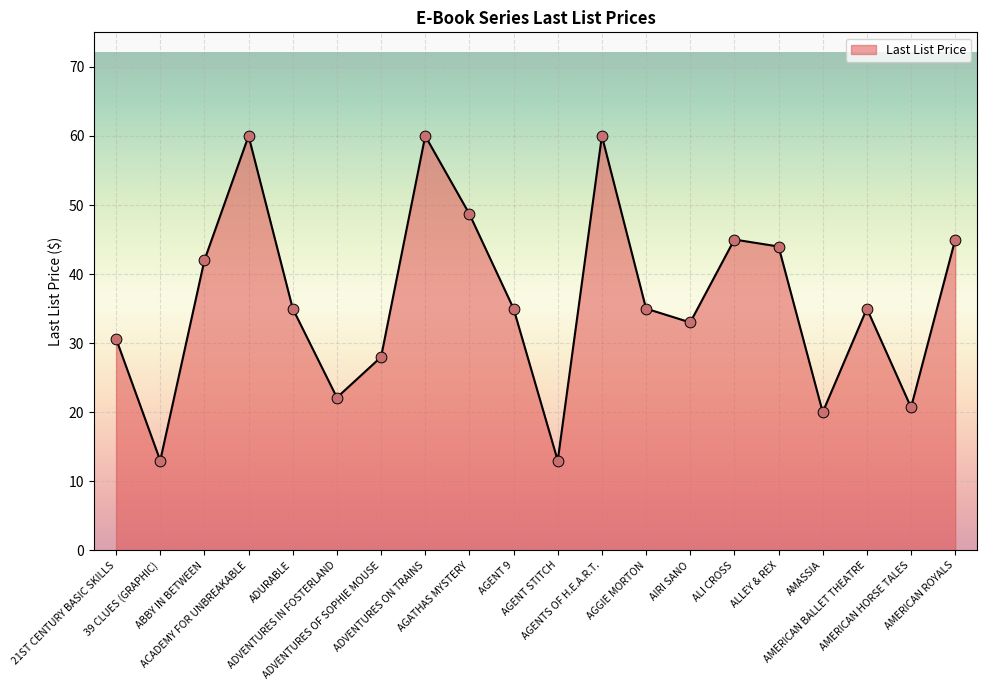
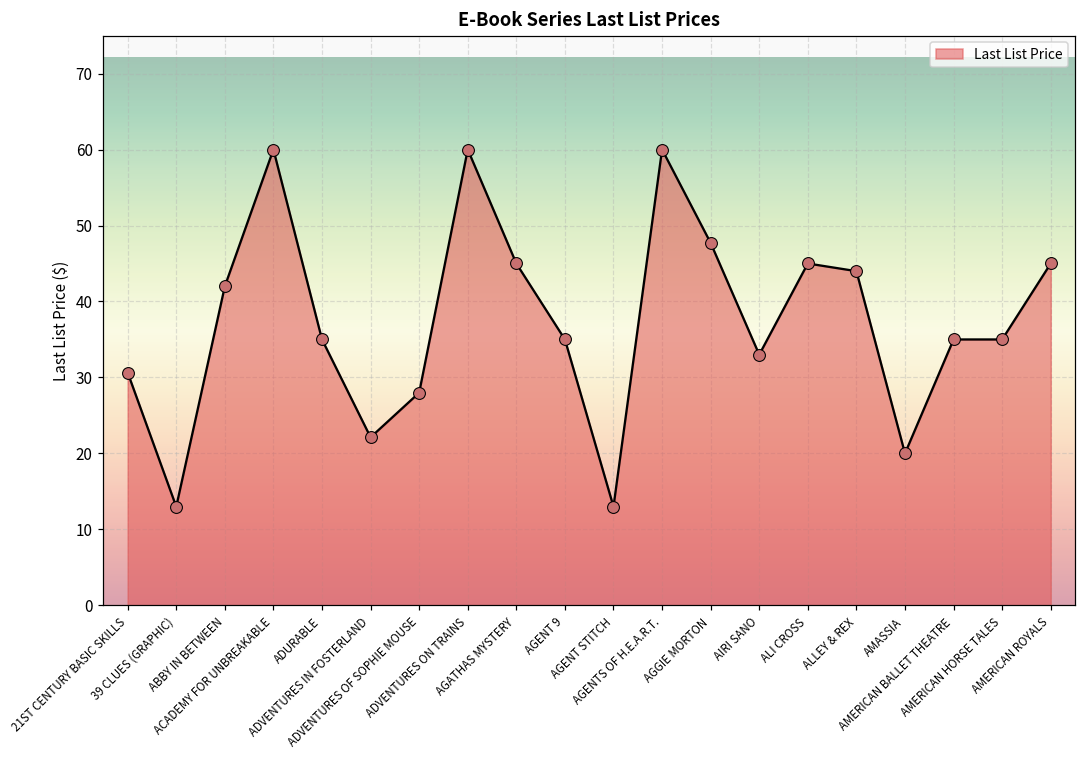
  {
    "21ST CENTURY BASIC SKILLS": 31,
    "39 CLUES (GRAPHIC)": 13,
    "ABBY IN BETWEEN": 42,
    "ACADEMY FOR UNBREAKABLE": 60,
    "ADURABLE": 35,
    "ADVENTURES IN FOSTERLAND": 22,
    "ADVENTURES OF SOPHIE MOUSE": 28,
    "ADVENTURES ON TRAINS": 60,
-   "AGATHAS MYSTERY": 49,
+   "AGATHAS MYSTERY": 45,
    "AGENT 9": 35,
    "AGENT STITCH": 13,
    "AGENTS OF H.E.A.R.T.": 60,
-   "AGGIE MORTON": 35,
+   "AGGIE MORTON": 48,
    "AIRI SANO": 33,
    "ALI CROSS": 45,
    "ALLEY & REX": 44,
    "AMASSIA": 20,
    "AMERICAN BALLET THEATRE": 35,
-   "AMERICAN HORSE TALES": 21,
+   "AMERICAN HORSE TALES": 35,
    "AMERICAN ROYALS": 45
  }
